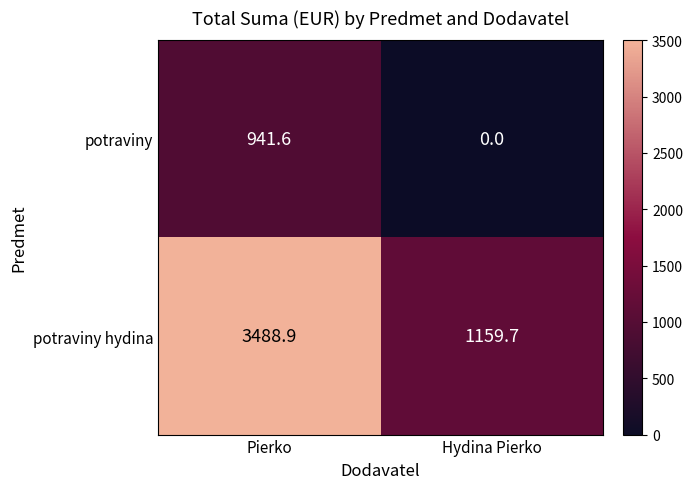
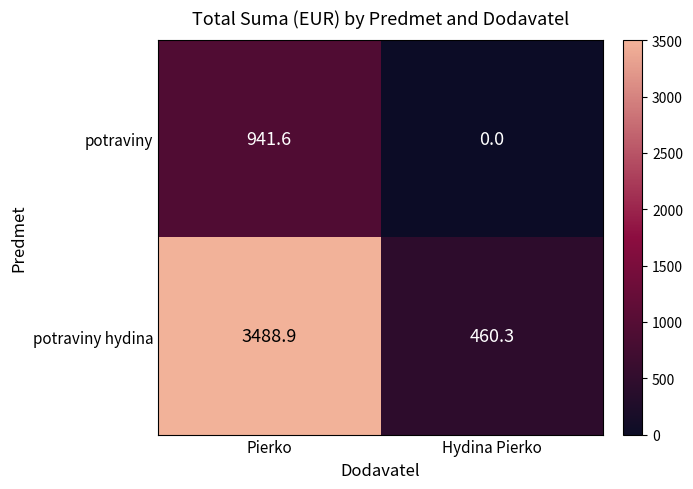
  {
    "potraviny": {
      "Pierko": 941.6,
      "Hydina Pierko": 0.0
    },
    "potraviny hydina": {
      "Pierko": 3488.9,
-     "Hydina Pierko": 1159.7
+     "Hydina Pierko": 460.3
    }
  }
